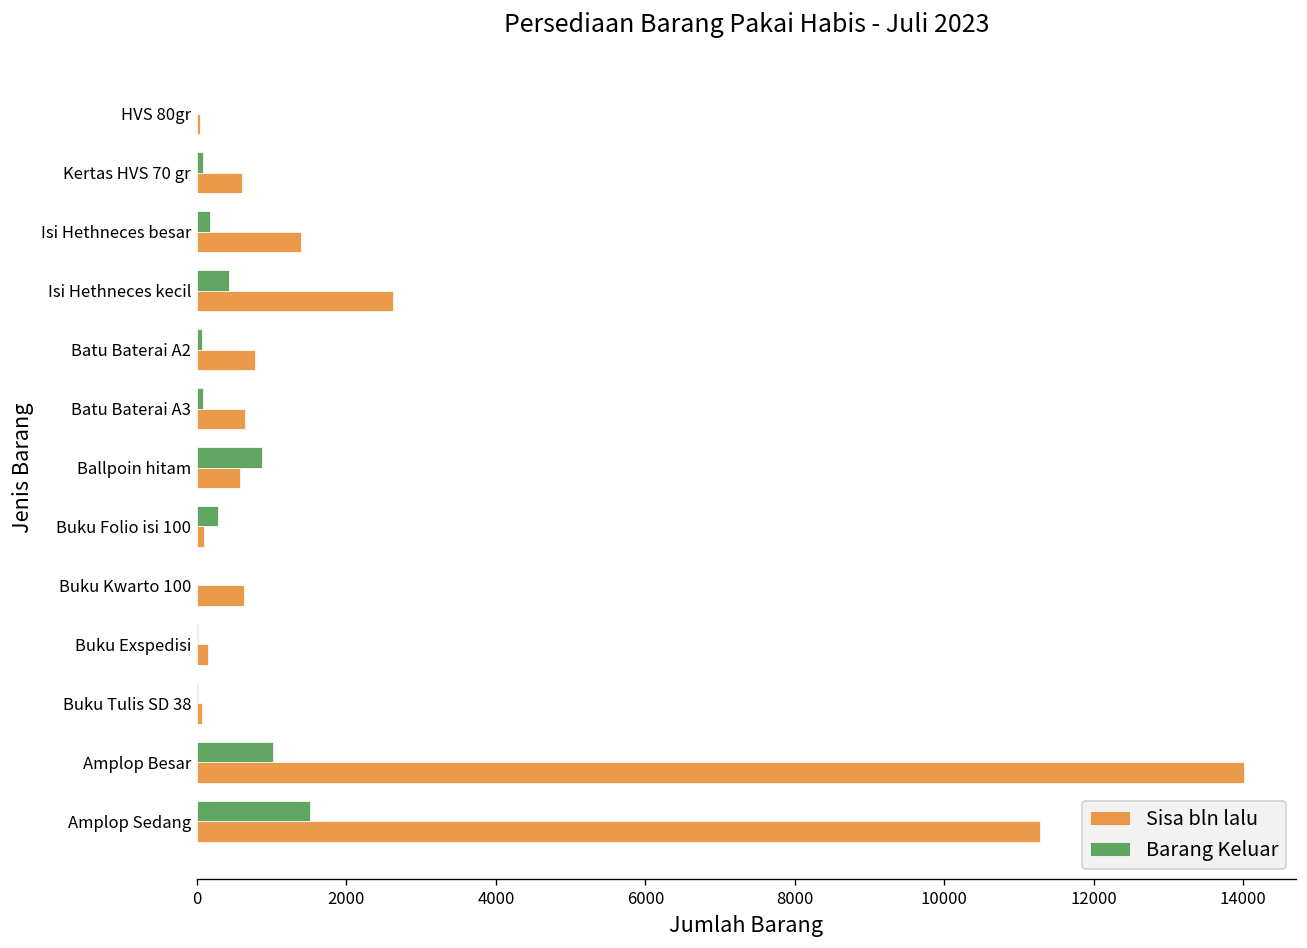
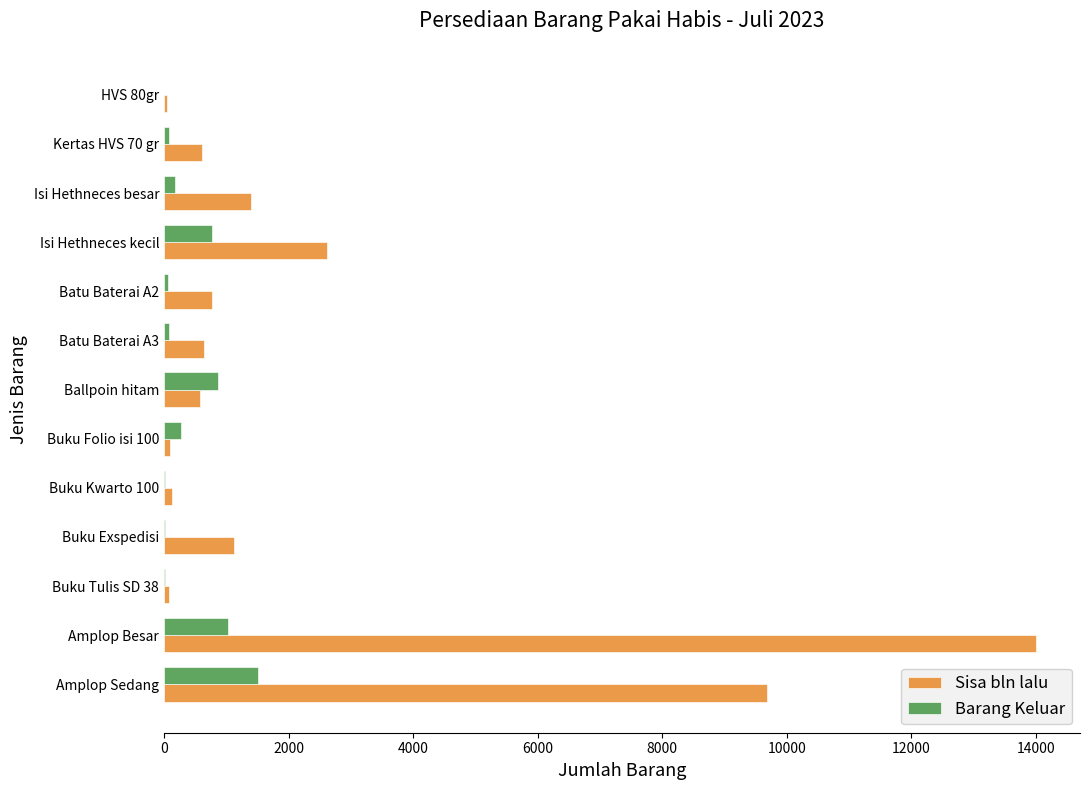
  {
    "Sisa bln lalu": {
      "HVS 80gr": 0,
      "Kertas HVS 70 gr": 600,
      "Isi Hethneces besar": 1400,
      "Isi Hethneces kecil": 2600,
      "Batu Baterai A2": 800,
      "Batu Baterai A3": 600,
      "Ballpoin hitam": 600,
      "Buku Folio isi 100": 100,
-     "Buku Kwarto 100": 600,
-     "Buku Exspedisi": 200,
+     "Buku Kwarto 100": 100,
+     "Buku Exspedisi": 1100,
      "Buku Tulis SD 38": 100,
      "Amplop Besar": 14000,
-     "Amplop Sedang": 11300
+     "Amplop Sedang": 9700
    },
    "Barang Keluar": {
      "HVS 80gr": 0,
      "Kertas HVS 70 gr": 100,
      "Isi Hethneces besar": 200,
-     "Isi Hethneces kecil": 400,
+     "Isi Hethneces kecil": 800,
      "Batu Baterai A2": 100,
      "Batu Baterai A3": 100,
      "Ballpoin hitam": 900,
      "Buku Folio isi 100": 300,
      "Amplop Besar": 1000,
      "Amplop Sedang": 1500
    }
  }
